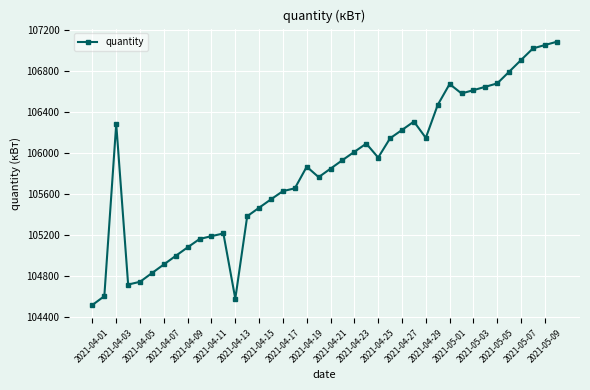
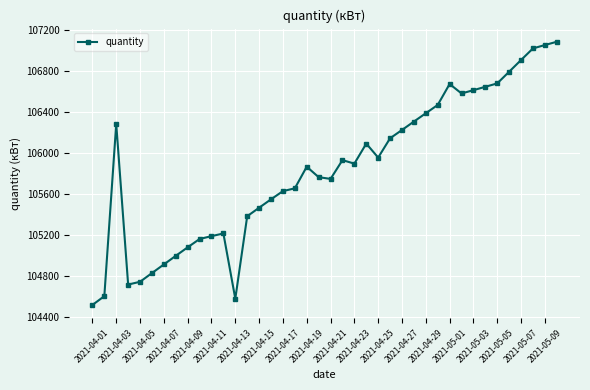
  {
    "2021-04-01": 104520,
    "2021-04-03": 106290,
    "2021-04-05": 104750,
    "2021-04-07": 104920,
    "2021-04-09": 105080,
    "2021-04-11": 105190,
    "2021-04-13": 104580,
    "2021-04-15": 105470,
    "2021-04-17": 105630,
    "2021-04-19": 105870,
-   "2021-04-21": 105850,
-   "2021-04-23": 106010,
+   "2021-04-21": 105750,
+   "2021-04-23": 105900,
    "2021-04-25": 105960,
    "2021-04-27": 106230,
-   "2021-04-29": 106150,
+   "2021-04-29": 106390,
    "2021-05-01": 106670,
    "2021-05-03": 106610,
    "2021-05-05": 106680,
    "2021-05-07": 106910,
    "2021-05-09": 107050
  }
